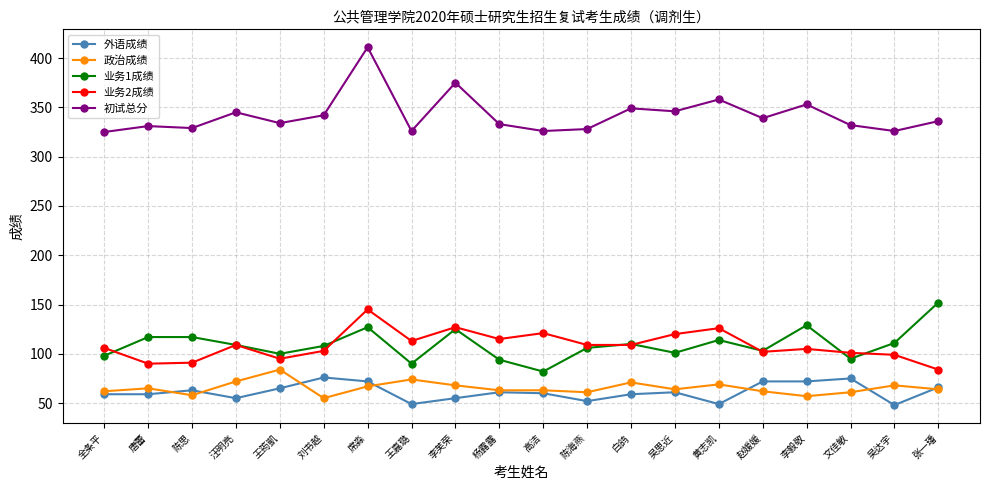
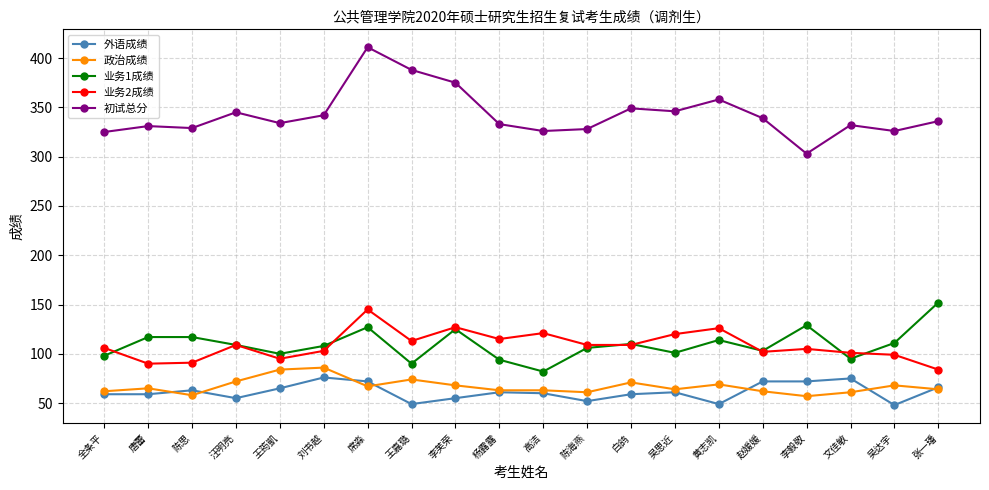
  {
    "外语成绩": {
      "全条平": 60,
      "唐蕾": 60,
      "陈思": 60,
      "汪明亮": 60,
      "王筠凱": 70,
      "刘书越": 80,
      "席淼": 70,
      "王嘉璐": 50,
      "李芙荣": 60,
      "高洁": 60,
      "陈海燕": 50,
      "白鸽": 60,
      "吴思近": 60,
      "黄志凯": 50,
      "赵媛媛": 70,
      "李毅敬": 70,
      "文佳敏": 80,
      "吴达宇": 50
    },
    "政治成绩": {
      "全条平": 60,
      "唐蕾": 70,
      "陈思": 60,
      "汪明亮": 70,
      "王筠凱": 80,
-     "刘书越": 60,
+     "刘书越": 90,
      "席淼": 70,
      "王嘉璐": 70,
      "李芙荣": 70,
      "高洁": 60,
      "陈海燕": 60,
      "白鸽": 70,
      "吴思近": 60,
      "黄志凯": 70,
      "赵媛媛": 60,
      "李毅敬": 60,
      "文佳敏": 60,
      "吴达宇": 70
    },
    "业务1成绩": {
      "全条平": 100,
      "唐蕾": 120,
      "陈思": 120,
      "王筠凱": 100,
      "刘书越": 110,
      "席淼": 130,
      "王嘉璐": 90,
      "杨露露": 90,
      "高洁": 80,
      "陈海燕": 110,
      "吴思近": 100,
      "黄志凯": 110,
      "李毅敬": 130,
      "文佳敏": 100,
      "吴达宇": 110,
      "张一璠": 150
    },
    "业务2成绩": {
      "全条平": 110,
      "唐蕾": 90,
      "陈思": 90,
      "王筠凱": 100,
      "刘书越": 100,
      "席淼": 150,
      "王嘉璐": 110,
      "杨露露": 120,
      "高洁": 120,
      "陈海燕": 110,
      "吴思近": 120,
      "黄志凯": 130,
      "李毅敬": 110,
      "文佳敏": 100,
      "吴达宇": 100,
      "张一璠": 80
    },
    "初试总分": {
      "全条平": 330,
      "唐蕾": 330,
      "陈思": 330,
      "汪明亮": 350,
      "王筠凱": 330,
      "刘书越": 340,
      "席淼": 410,
-     "王嘉璐": 330,
+     "王嘉璐": 390,
      "李芙荣": 380,
      "杨露露": 330,
      "高洁": 330,
      "陈海燕": 330,
      "白鸽": 350,
      "吴思近": 350,
      "黄志凯": 360,
      "赵媛媛": 340,
-     "李毅敬": 350,
+     "李毅敬": 300,
      "文佳敏": 330,
      "吴达宇": 330,
      "张一璠": 340
    }
  }
